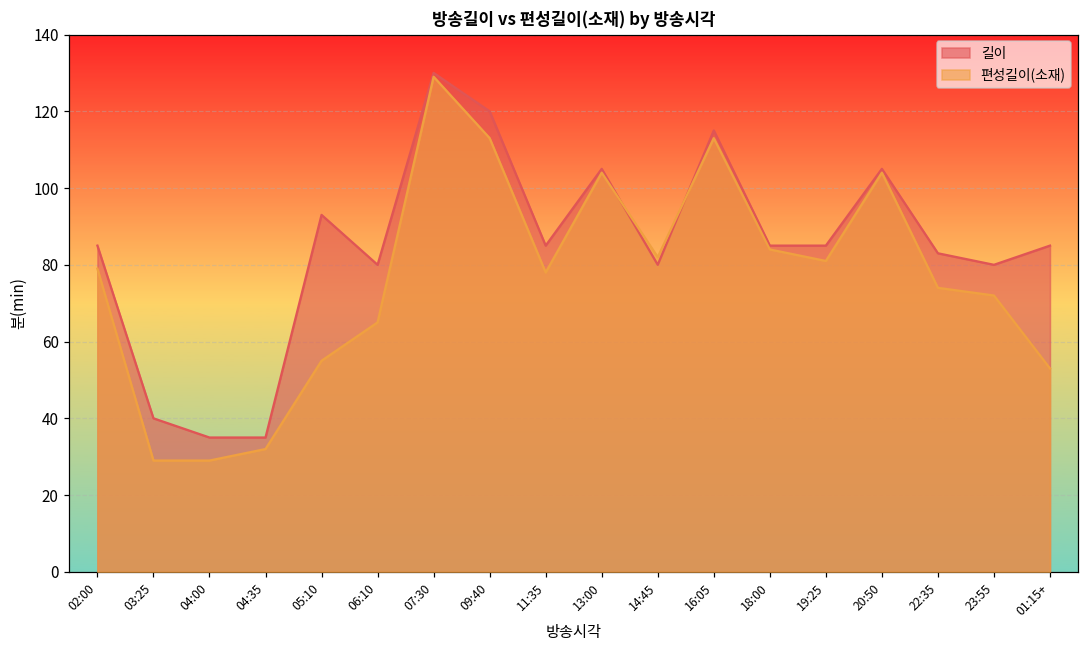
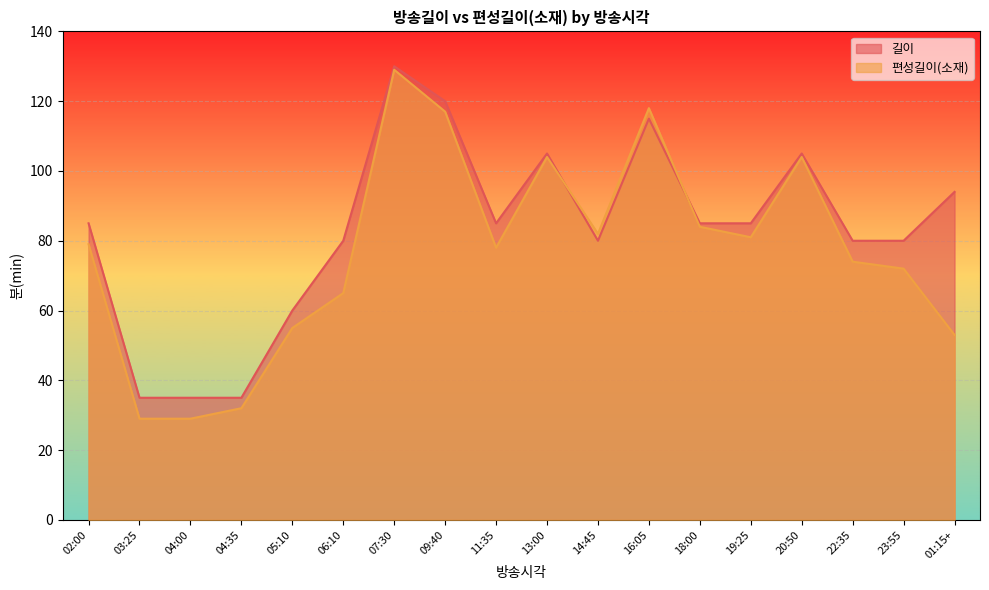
  {
    "길이": {
      "02:00": 85,
-     "03:25": 40,
+     "03:25": 35,
      "04:00": 35,
      "04:35": 35,
-     "05:10": 93,
+     "05:10": 60,
      "06:10": 80,
      "07:30": 130,
      "09:40": 120,
      "11:35": 85,
      "13:00": 105,
      "14:45": 80,
      "16:05": 115,
      "18:00": 85,
      "19:25": 85,
      "20:50": 105,
-     "22:35": 83,
+     "22:35": 80,
      "23:55": 80,
-     "01:15+": 85
+     "01:15+": 94
    },
    "편성길이(소재)": {
      "02:00": 79,
      "03:25": 29,
      "04:00": 29,
      "04:35": 32,
      "05:10": 55,
      "06:10": 65,
      "07:30": 129,
-     "09:40": 113,
+     "09:40": 117,
      "11:35": 78,
      "13:00": 104,
      "14:45": 82,
-     "16:05": 113,
+     "16:05": 118,
      "18:00": 84,
      "19:25": 81,
      "20:50": 104,
      "22:35": 74,
      "23:55": 72,
      "01:15+": 53
    }
  }
